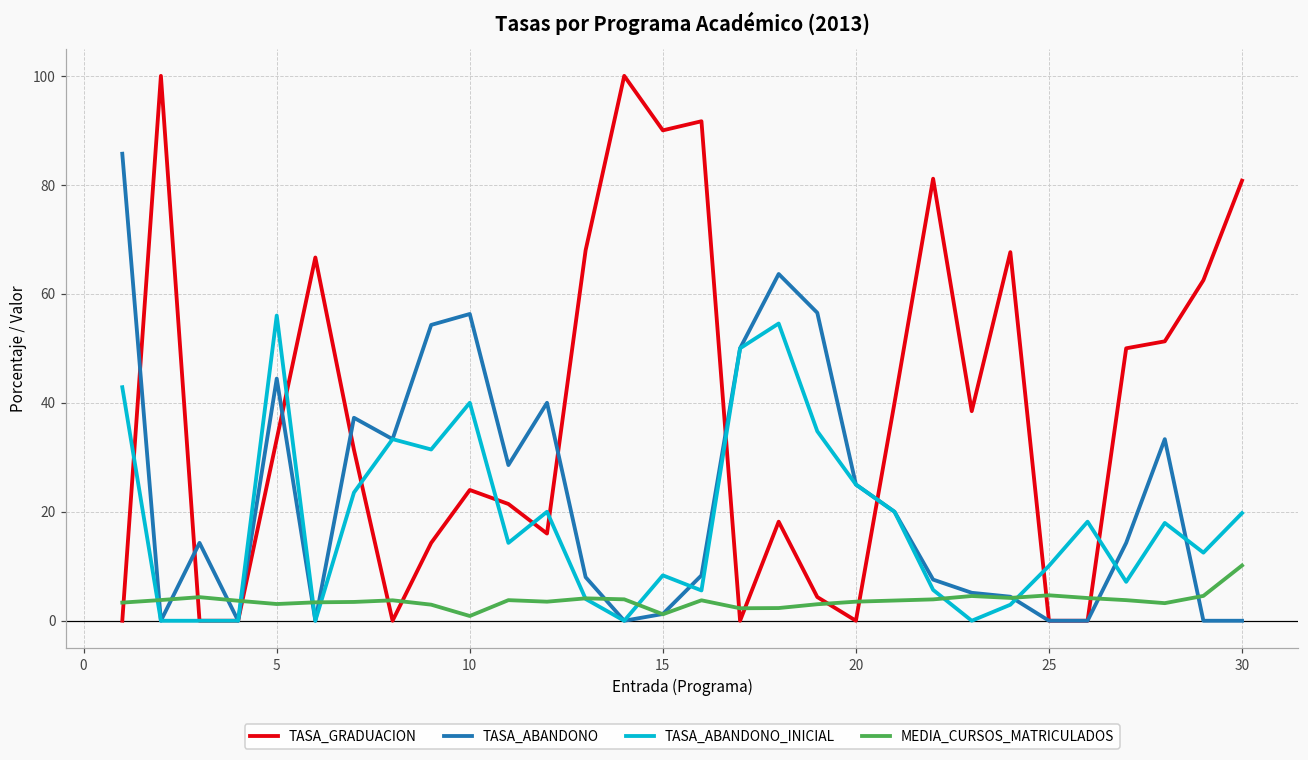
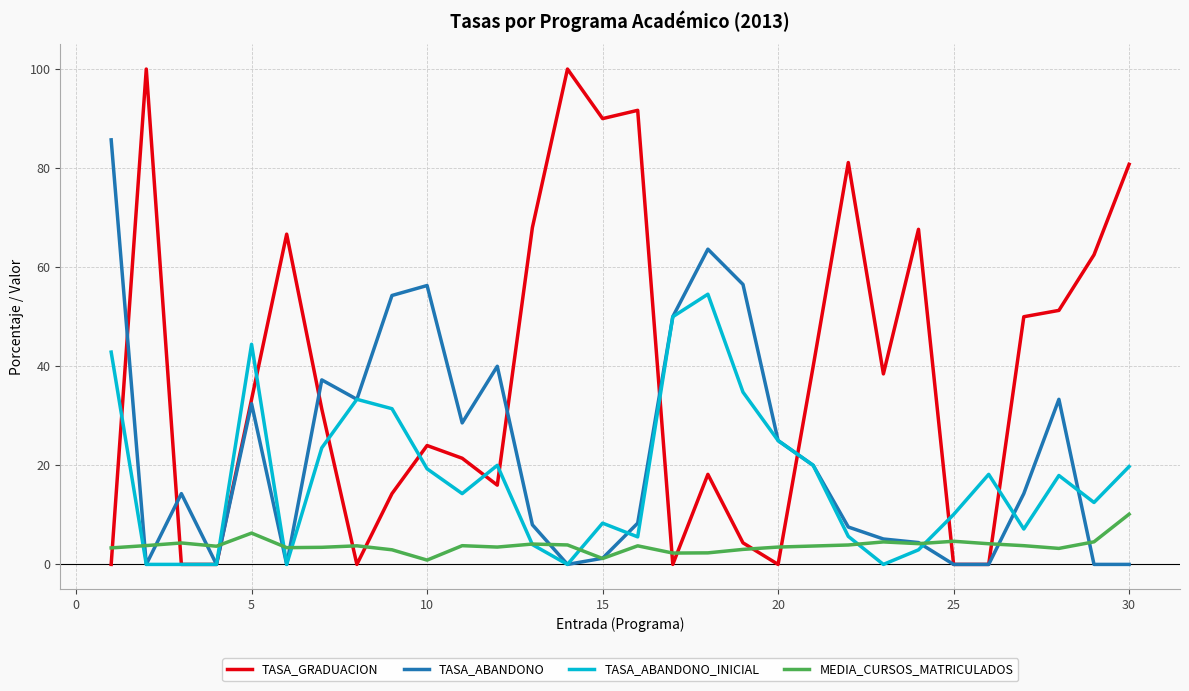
  {
    "TASA_GRADUACION": {
      "5": 33,
      "10": 24,
      "15": 90,
      "20": 0,
      "30": 81
    },
    "TASA_ABANDONO": {
-     "5": 44,
+     "5": 32,
      "10": 56,
      "30": 0
    },
    "TASA_ABANDONO_INICIAL": {
-     "5": 56,
-     "10": 40,
+     "5": 44,
+     "10": 19,
      "15": 8,
      "25": 10,
      "30": 20
    },
    "MEDIA_CURSOS_MATRICULADOS": {
-     "5": 3,
+     "5": 6,
      "10": 1,
      "20": 4,
      "25": 5,
      "30": 10
    }
  }
